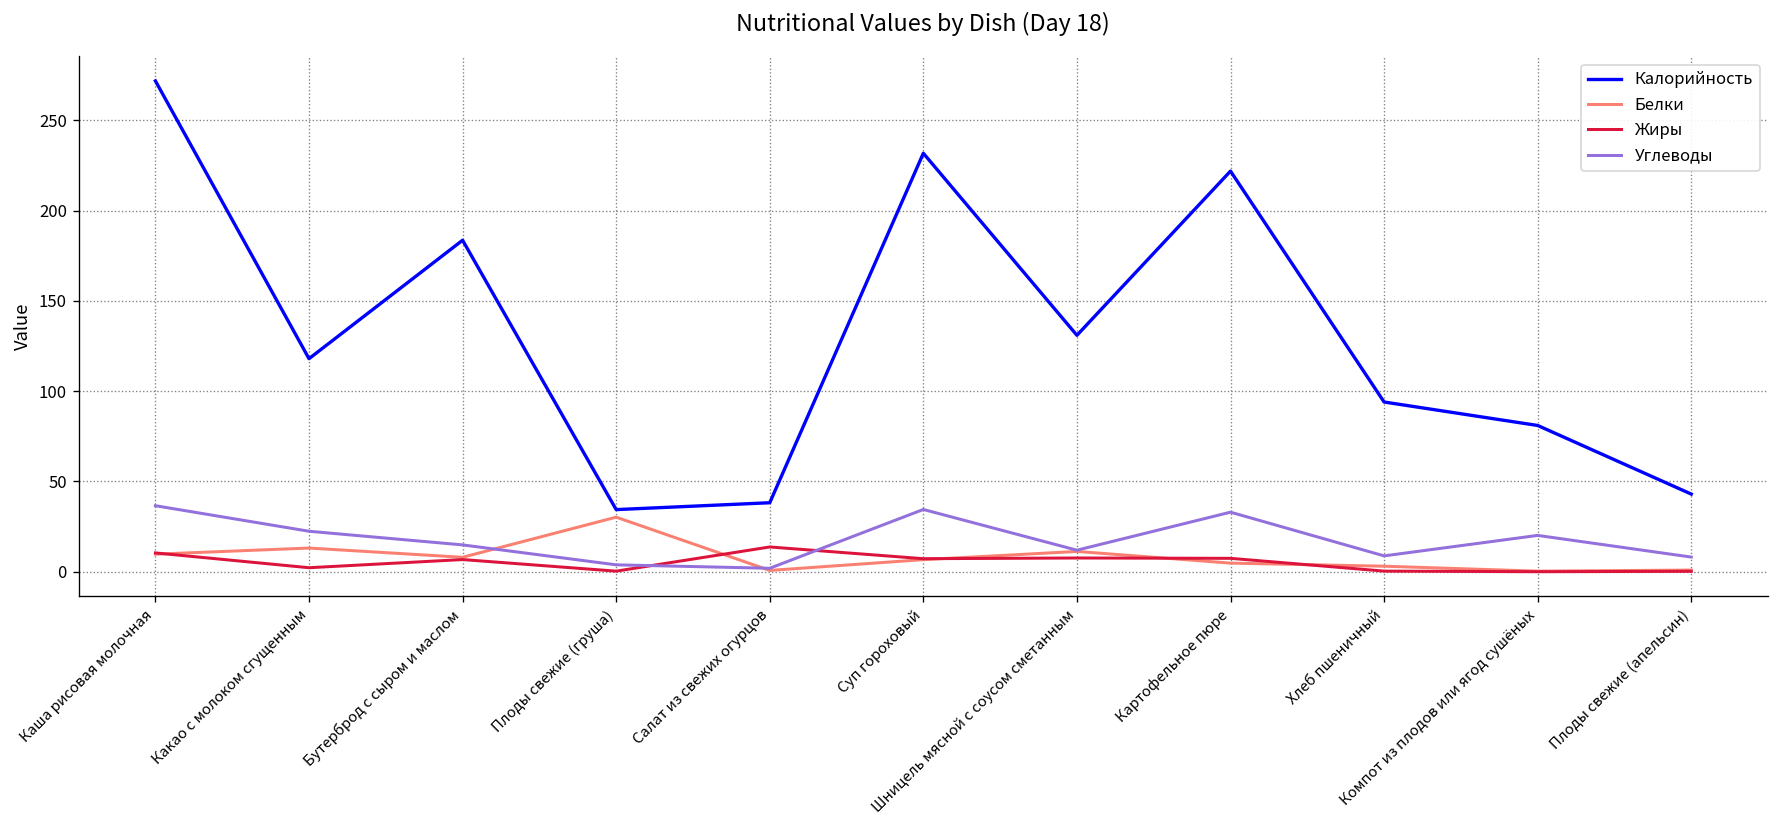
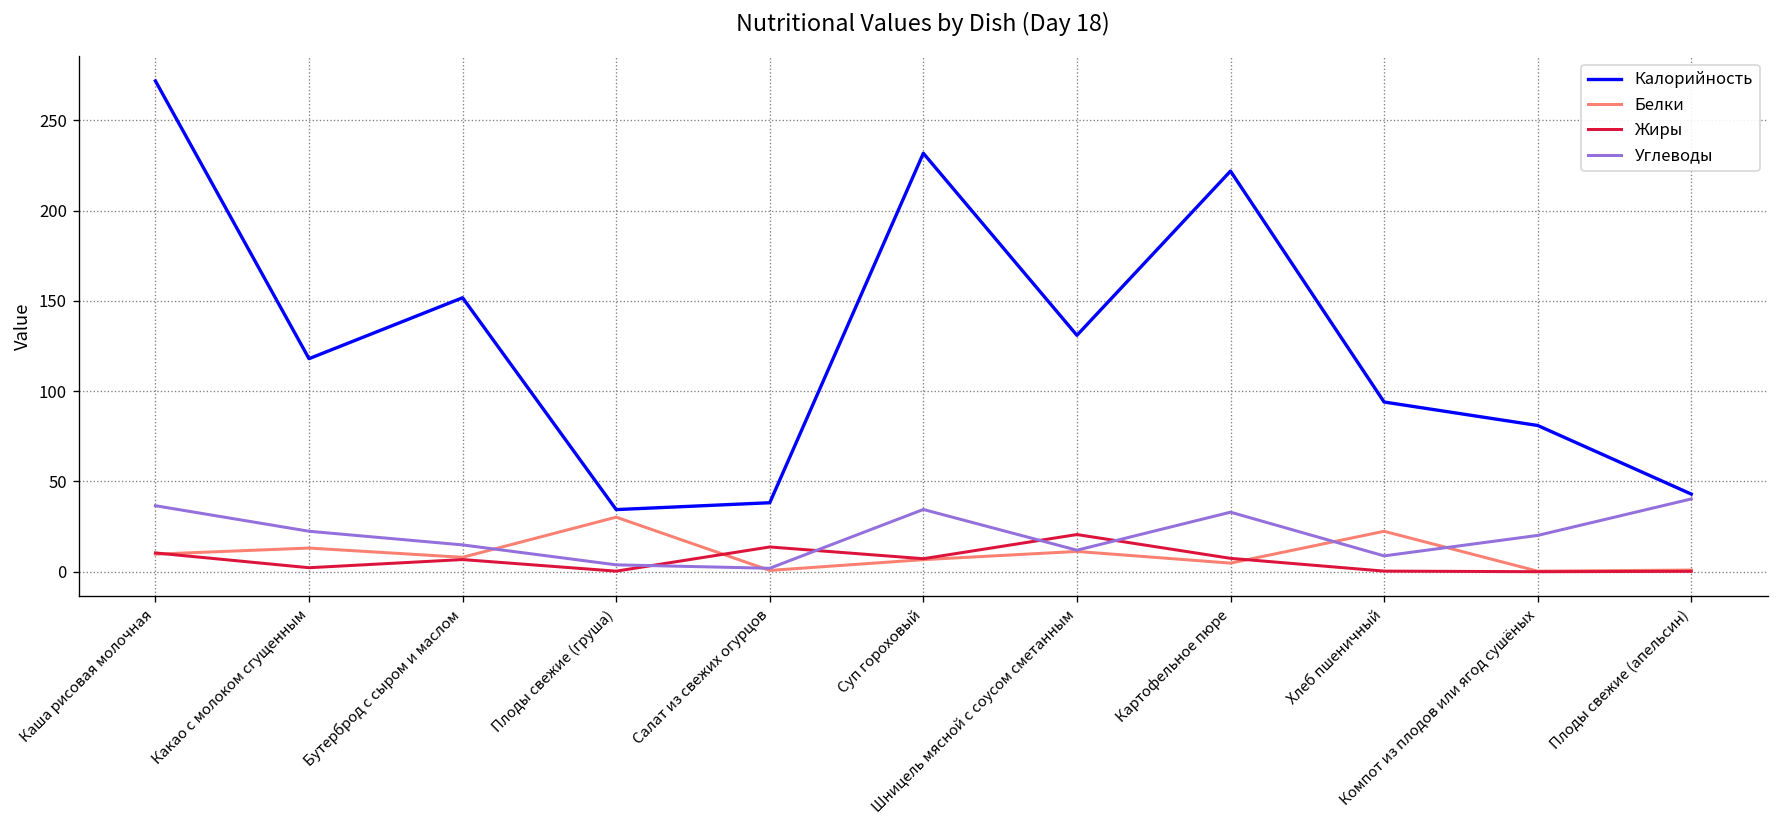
  {
    "Калорийность": {
      "Каша рисовая молочная": 272,
      "Какао с молоком сгущенным": 118,
-     "Бутерброд с сыром и маслом": 184,
+     "Бутерброд с сыром и маслом": 152,
      "Плоды свежие (груша)": 34,
      "Салат из свежих огурцов": 38,
      "Суп гороховый": 232,
      "Шницель мясной с соусом сметанным": 131,
      "Картофельное пюре": 222,
      "Хлеб пшеничный": 94,
      "Компот из плодов или ягод сушёных": 81,
      "Плоды свежие (апельсин)": 43
    },
    "Белки": {
      "Какао с молоком сгущенным": 13,
      "Плоды свежие (груша)": 30,
      "Картофельное пюре": 5,
-     "Хлеб пшеничный": 3
+     "Хлеб пшеничный": 22
    },
    "Жиры": {
      "Какао с молоком сгущенным": 2,
      "Плоды свежие (груша)": 0,
      "Салат из свежих огурцов": 14,
-     "Шницель мясной с соусом сметанным": 8,
+     "Шницель мясной с соусом сметанным": 21,
      "Картофельное пюре": 7,
      "Хлеб пшеничный": 0
    },
    "Углеводы": {
      "Каша рисовая молочная": 37,
      "Какао с молоком сгущенным": 22,
      "Бутерброд с сыром и маслом": 15,
      "Плоды свежие (груша)": 4,
      "Суп гороховый": 34,
      "Картофельное пюре": 33,
      "Хлеб пшеничный": 9,
      "Компот из плодов или ягод сушёных": 20,
-     "Плоды свежие (апельсин)": 8
+     "Плоды свежие (апельсин)": 40
    }
  }
